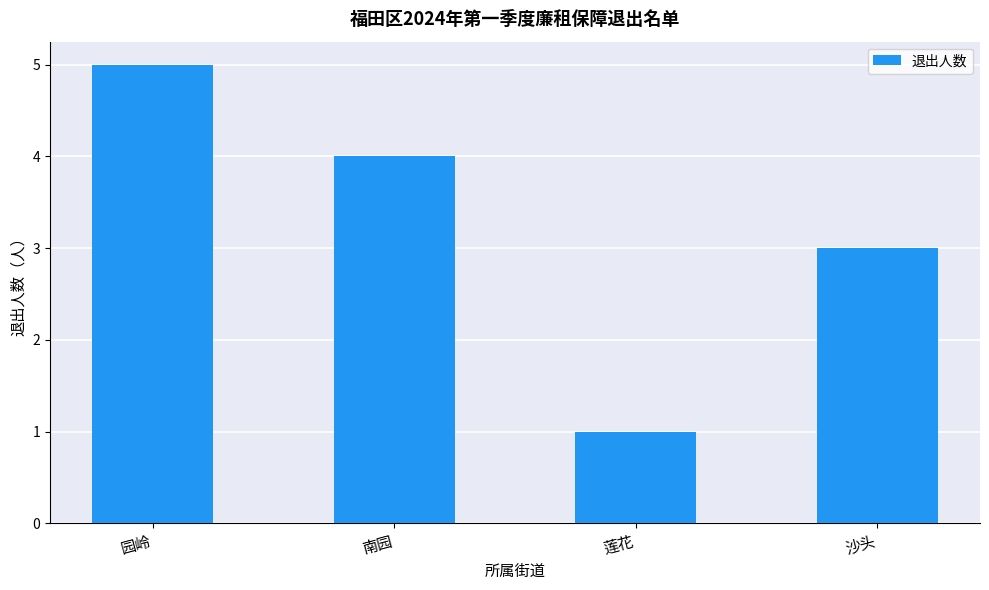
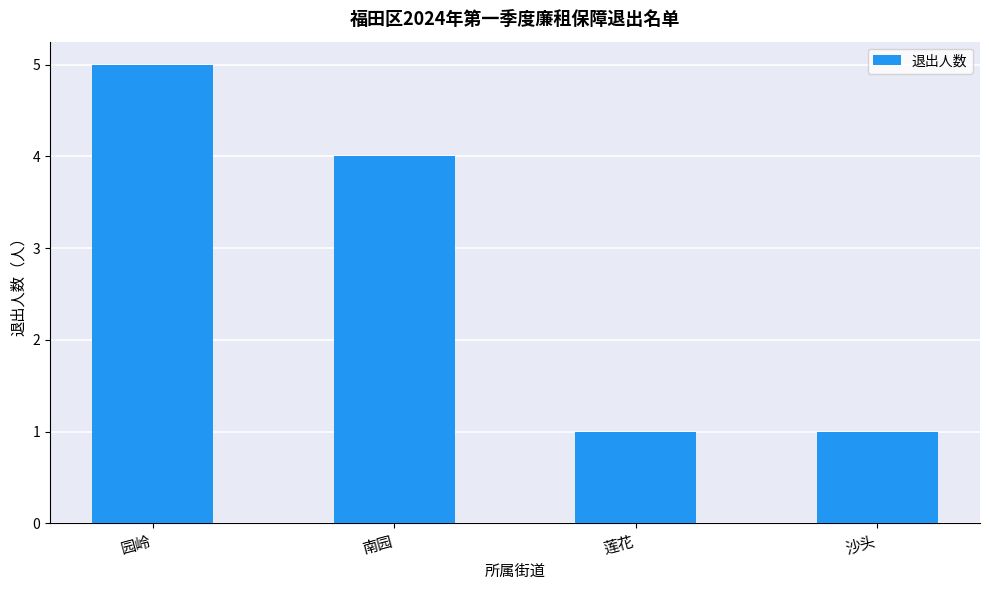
  {
    "园岭": 5,
    "南园": 4,
    "莲花": 1,
-   "沙头": 3
+   "沙头": 1
  }
